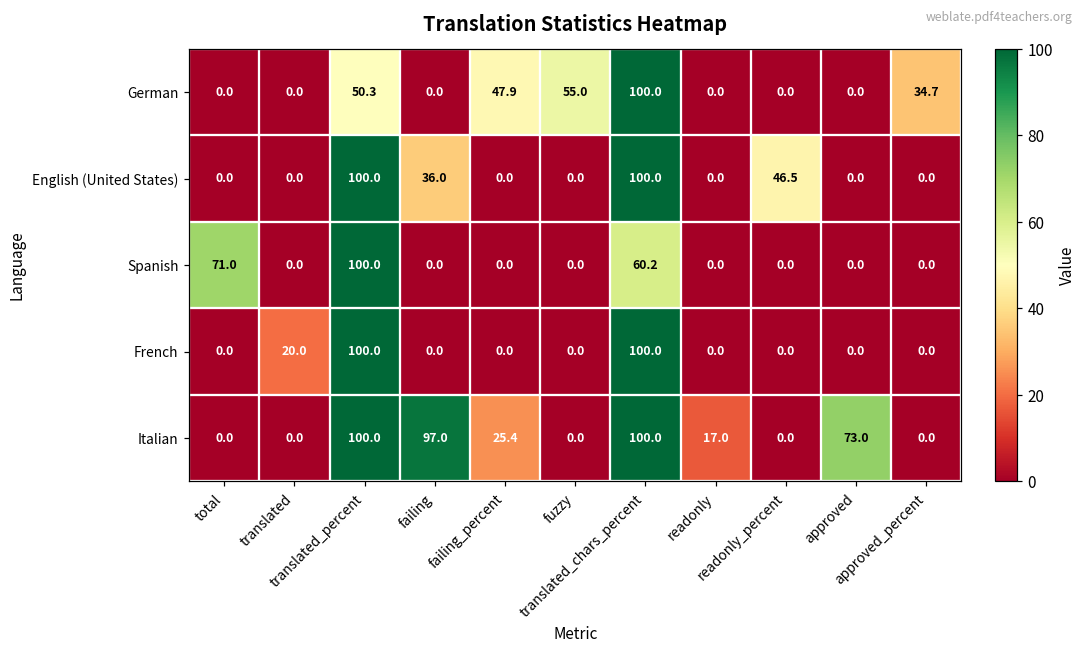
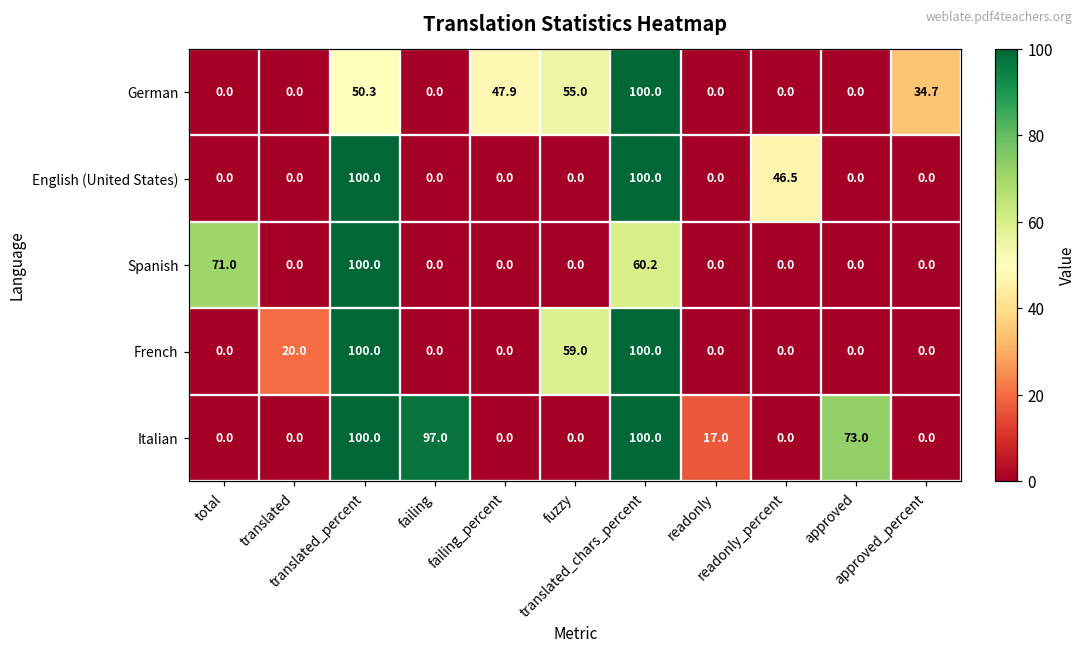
  {
    "German": {
      "total": 0.0,
      "translated": 0.0,
      "translated_percent": 50.3,
      "failing": 0.0,
      "failing_percent": 47.9,
      "fuzzy": 55.0,
      "translated_chars_percent": 100.0,
      "readonly": 0.0,
      "readonly_percent": 0.0,
      "approved": 0.0,
      "approved_percent": 34.7
    },
    "English (United States)": {
      "total": 0.0,
      "translated": 0.0,
      "translated_percent": 100.0,
-     "failing": 36.0,
+     "failing": 0.0,
      "failing_percent": 0.0,
      "fuzzy": 0.0,
      "translated_chars_percent": 100.0,
      "readonly": 0.0,
      "readonly_percent": 46.5,
      "approved": 0.0,
      "approved_percent": 0.0
    },
    "Spanish": {
      "total": 71.0,
      "translated": 0.0,
      "translated_percent": 100.0,
      "failing": 0.0,
      "failing_percent": 0.0,
      "fuzzy": 0.0,
      "translated_chars_percent": 60.2,
      "readonly": 0.0,
      "readonly_percent": 0.0,
      "approved": 0.0,
      "approved_percent": 0.0
    },
    "French": {
      "total": 0.0,
      "translated": 20.0,
      "translated_percent": 100.0,
      "failing": 0.0,
      "failing_percent": 0.0,
-     "fuzzy": 0.0,
+     "fuzzy": 59.0,
      "translated_chars_percent": 100.0,
      "readonly": 0.0,
      "readonly_percent": 0.0,
      "approved": 0.0,
      "approved_percent": 0.0
    },
    "Italian": {
      "total": 0.0,
      "translated": 0.0,
      "translated_percent": 100.0,
      "failing": 97.0,
-     "failing_percent": 25.4,
+     "failing_percent": 0.0,
      "fuzzy": 0.0,
      "translated_chars_percent": 100.0,
      "readonly": 17.0,
      "readonly_percent": 0.0,
      "approved": 73.0,
      "approved_percent": 0.0
    }
  }
